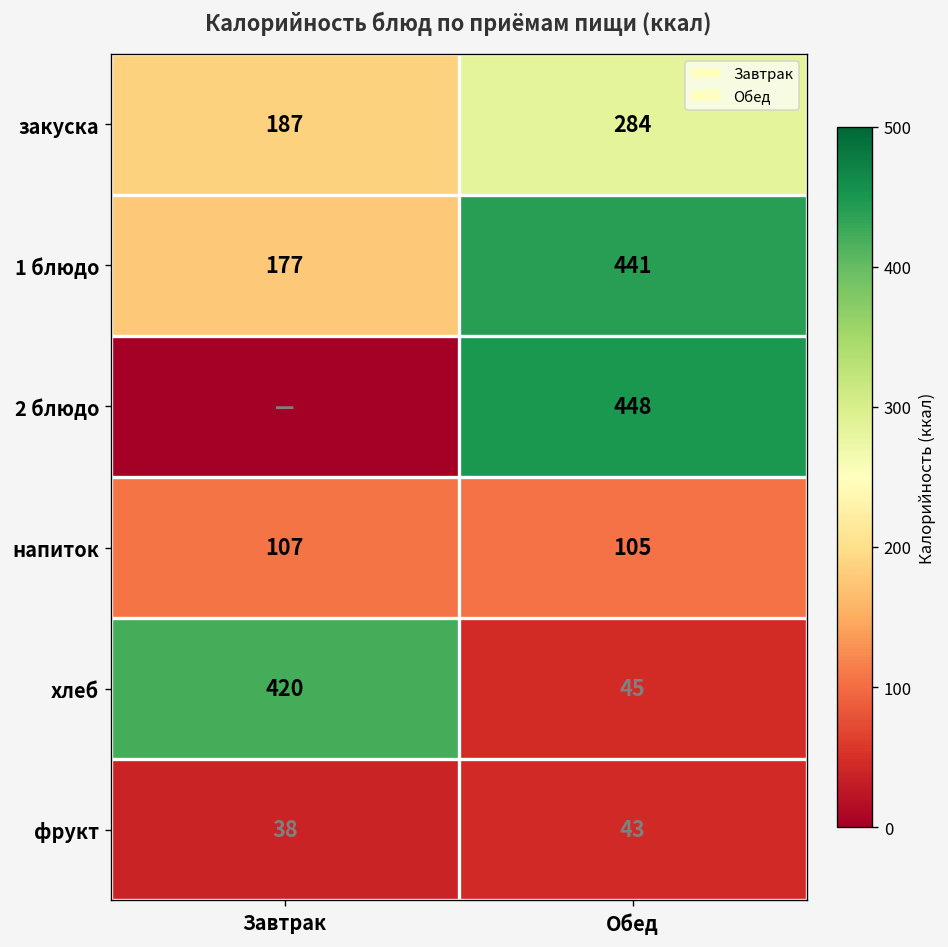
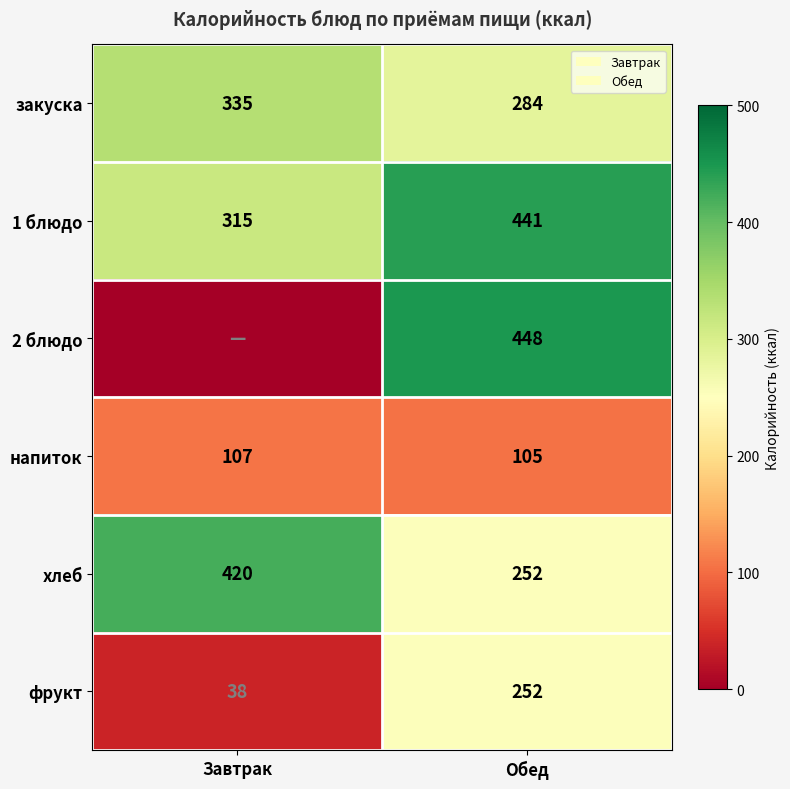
  {
    "закуска": {
-     "Завтрак": 187,
+     "Завтрак": 335,
      "Обед": 284
    },
    "1 блюдо": {
-     "Завтрак": 177,
+     "Завтрак": 315,
      "Обед": 441
    },
    "2 блюдо": {
      "Обед": 448
    },
    "напиток": {
      "Завтрак": 107,
      "Обед": 105
    },
    "хлеб": {
      "Завтрак": 420,
-     "Обед": 45
+     "Обед": 252
    },
    "фрукт": {
      "Завтрак": 38,
-     "Обед": 43
+     "Обед": 252
    }
  }
